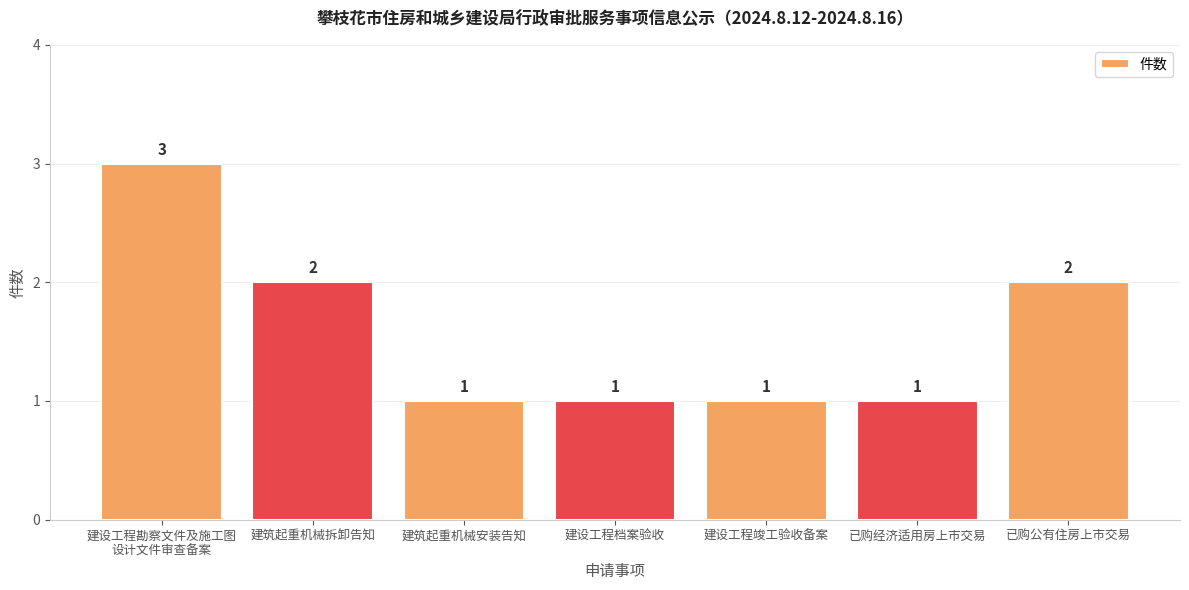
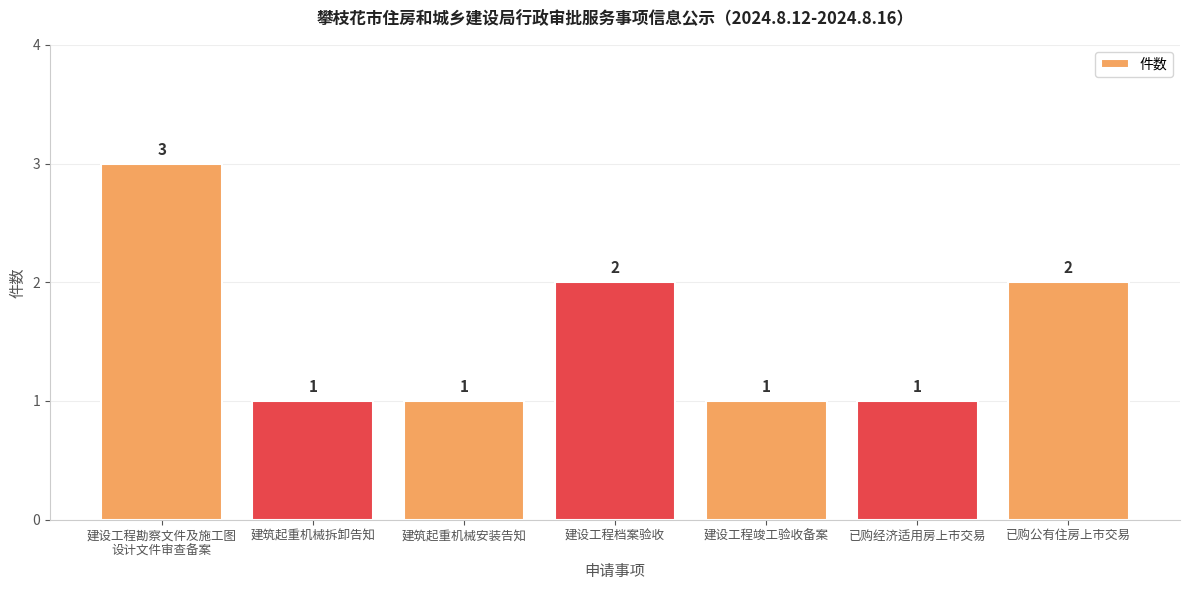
  {
    "建设工程勘察文件及施工图 设计文件审查备案": 3,
-   "建筑起重机械拆卸告知": 2,
+   "建筑起重机械拆卸告知": 1,
    "建筑起重机械安装告知": 1,
-   "建设工程档案验收": 1,
+   "建设工程档案验收": 2,
    "建设工程竣工验收备案": 1,
    "已购经济适用房上市交易": 1,
    "已购公有住房上市交易": 2
  }
